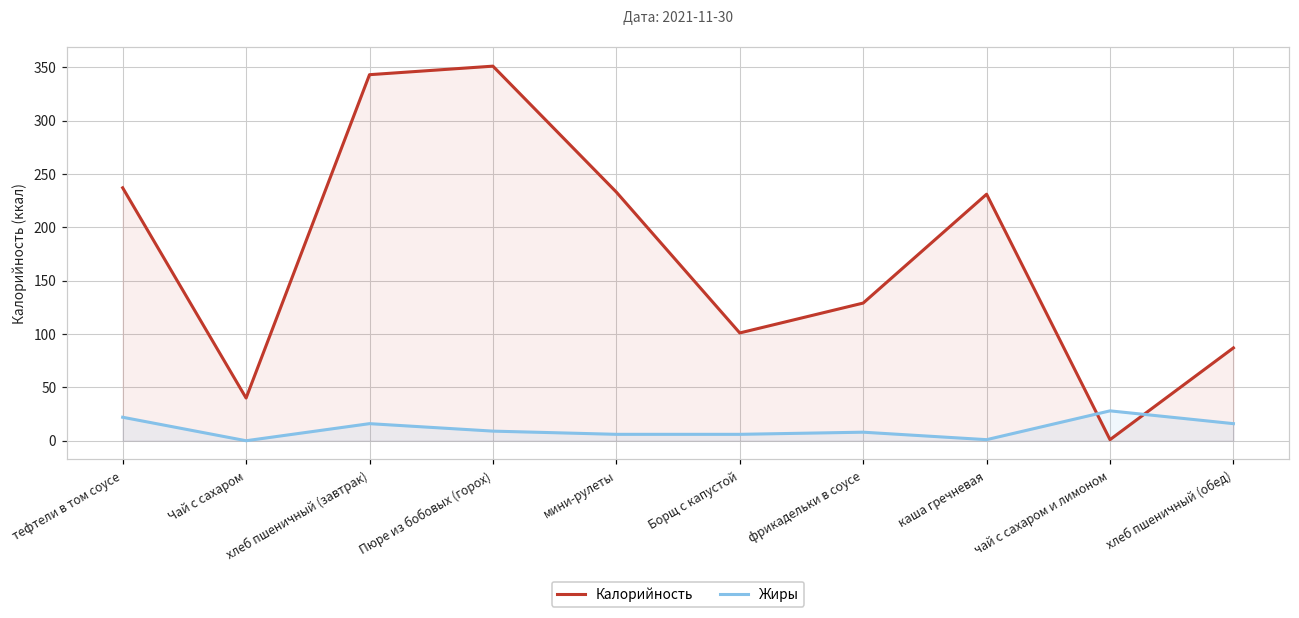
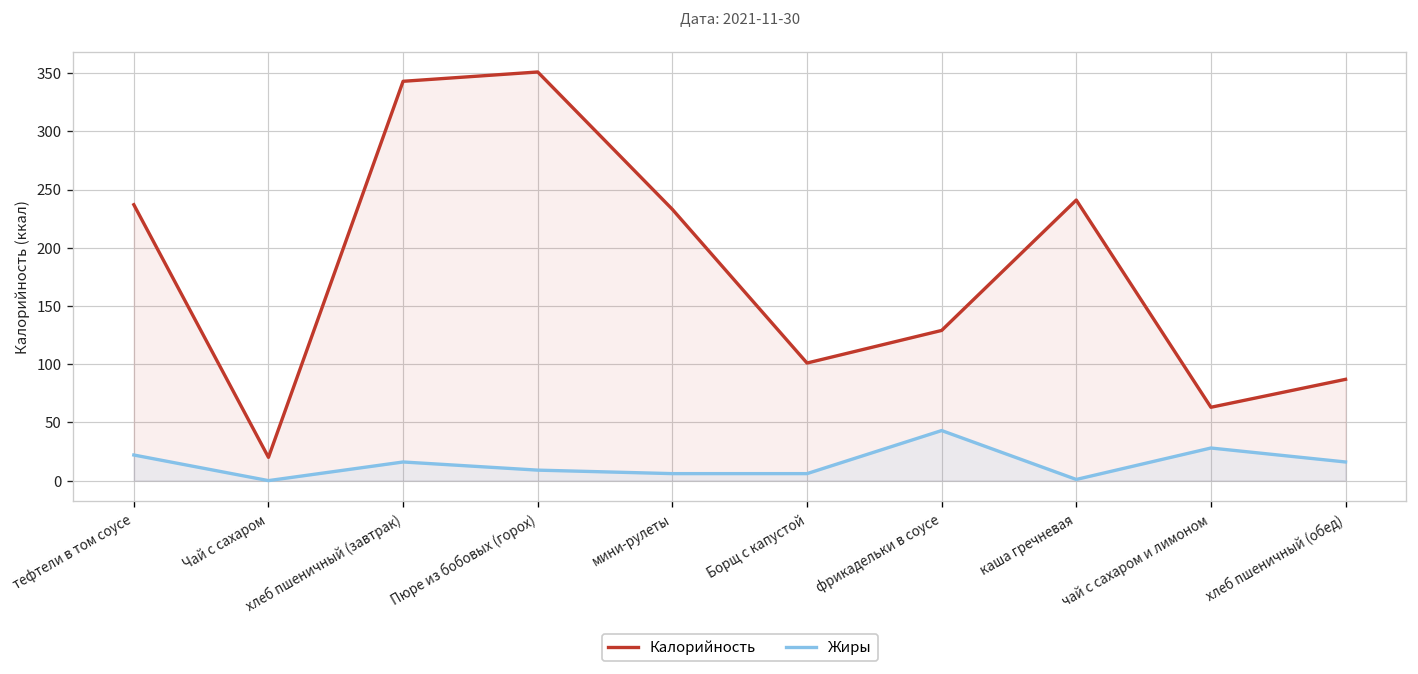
  {
    "Калорийность": {
      "тефтели в том соусе": 240,
-     "Чай с сахаром": 40,
+     "Чай с сахаром": 20,
      "хлеб пшеничный (завтрак)": 340,
      "Пюре из бобовых (горох)": 350,
      "мини-рулеты": 230,
      "Борщ с капустой": 100,
      "фрикадельки в соусе": 130,
-     "каша гречневая": 230,
-     "чай с сахаром и лимоном": 0,
+     "каша гречневая": 240,
+     "чай с сахаром и лимоном": 60,
      "хлеб пшеничный (обед)": 90
    },
    "Жиры": {
      "тефтели в том соусе": 20,
      "Чай с сахаром": 0,
      "хлеб пшеничный (завтрак)": 20,
      "Пюре из бобовых (горох)": 10,
      "мини-рулеты": 10,
      "Борщ с капустой": 10,
-     "фрикадельки в соусе": 10,
+     "фрикадельки в соусе": 40,
      "каша гречневая": 0,
      "чай с сахаром и лимоном": 30,
      "хлеб пшеничный (обед)": 20
    }
  }
